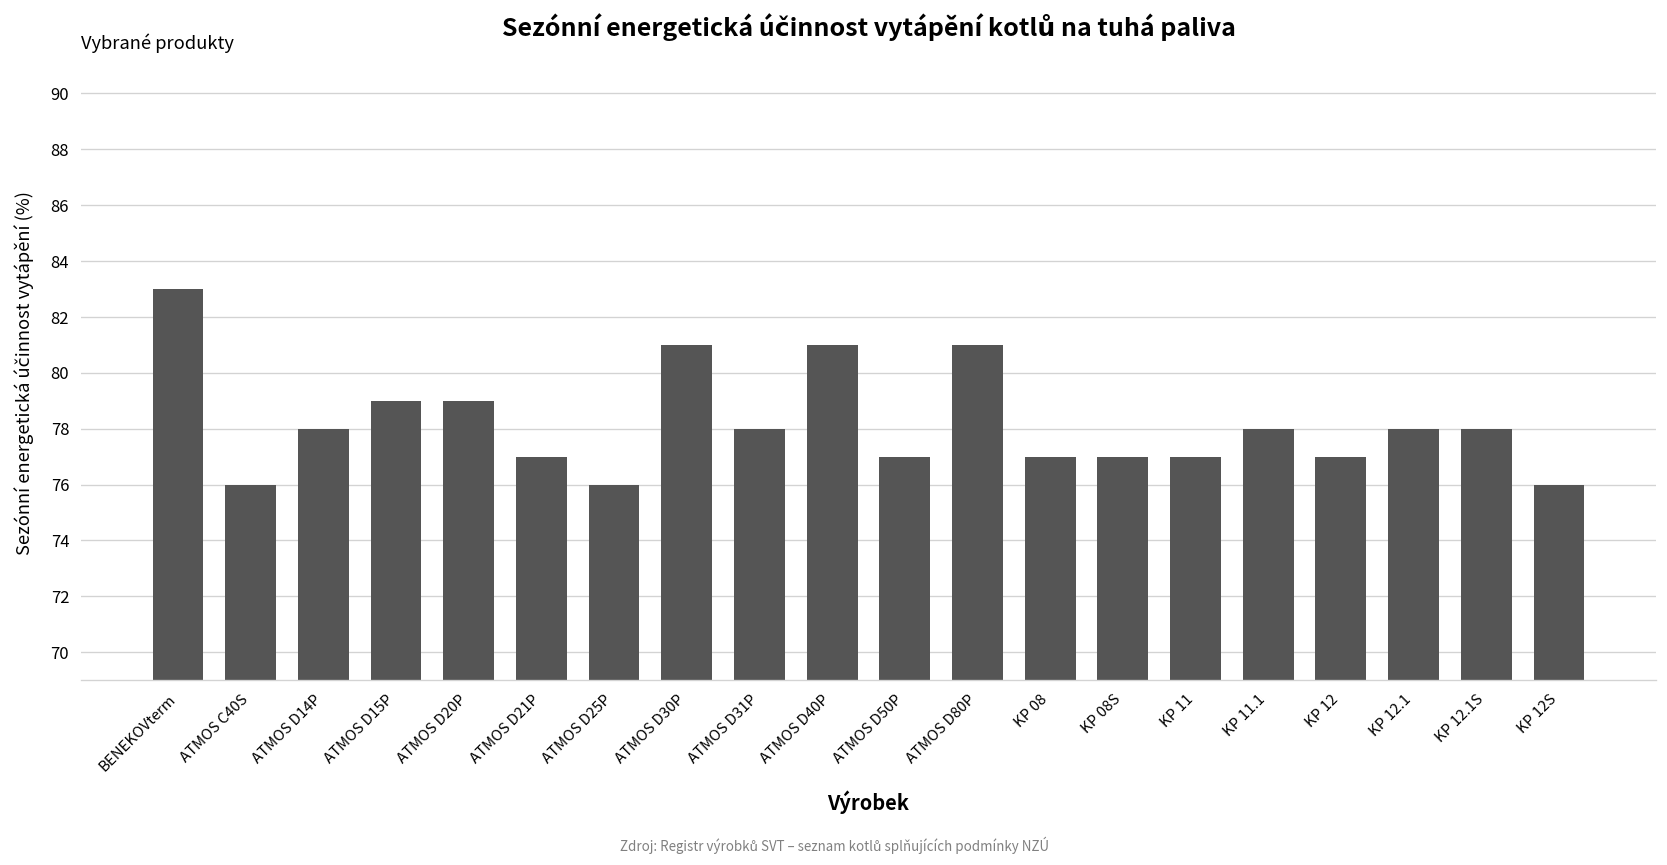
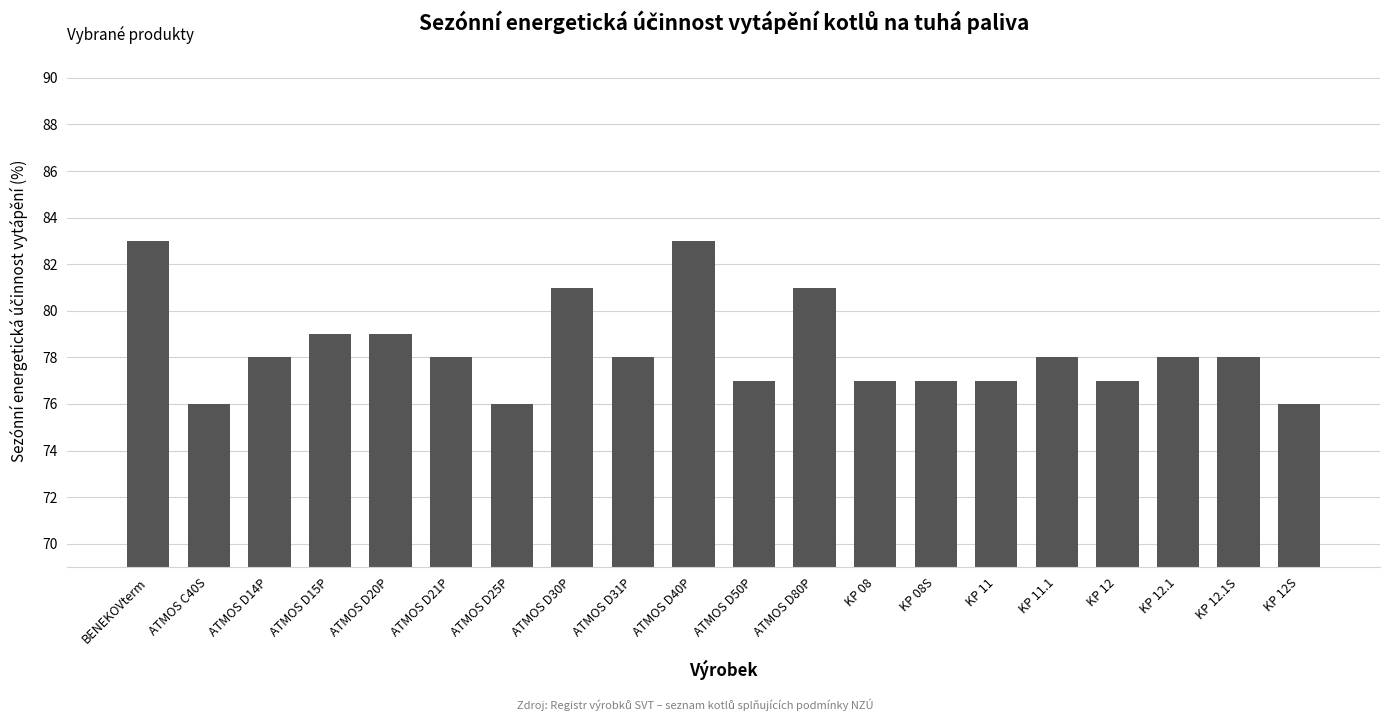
  {
    "BENEKOVterm": 83,
    "ATMOS C40S": 76,
    "ATMOS D14P": 78,
    "ATMOS D15P": 79,
    "ATMOS D20P": 79,
-   "ATMOS D21P": 77,
+   "ATMOS D21P": 78,
    "ATMOS D25P": 76,
    "ATMOS D30P": 81,
    "ATMOS D31P": 78,
-   "ATMOS D40P": 81,
+   "ATMOS D40P": 83,
    "ATMOS D50P": 77,
    "ATMOS D80P": 81,
    "KP 08": 77,
    "KP 08S": 77,
    "KP 11": 77,
    "KP 11.1": 78,
    "KP 12": 77,
    "KP 12.1": 78,
    "KP 12.1S": 78,
    "KP 12S": 76
  }
